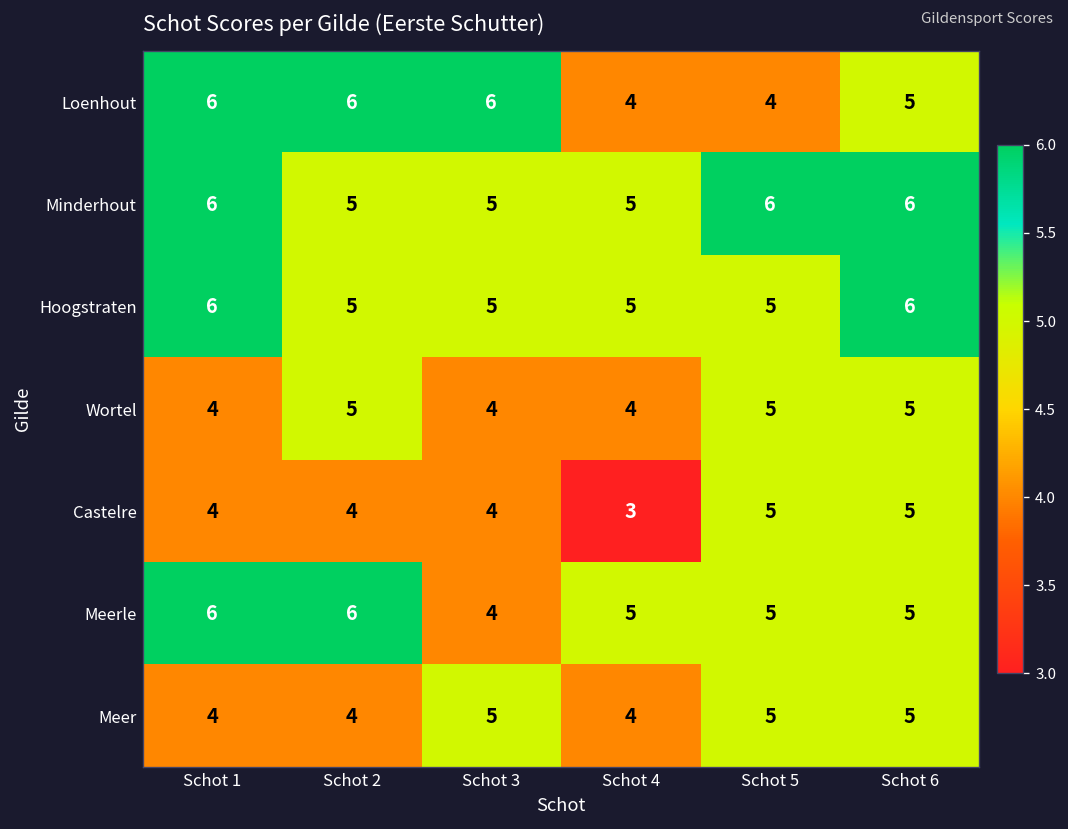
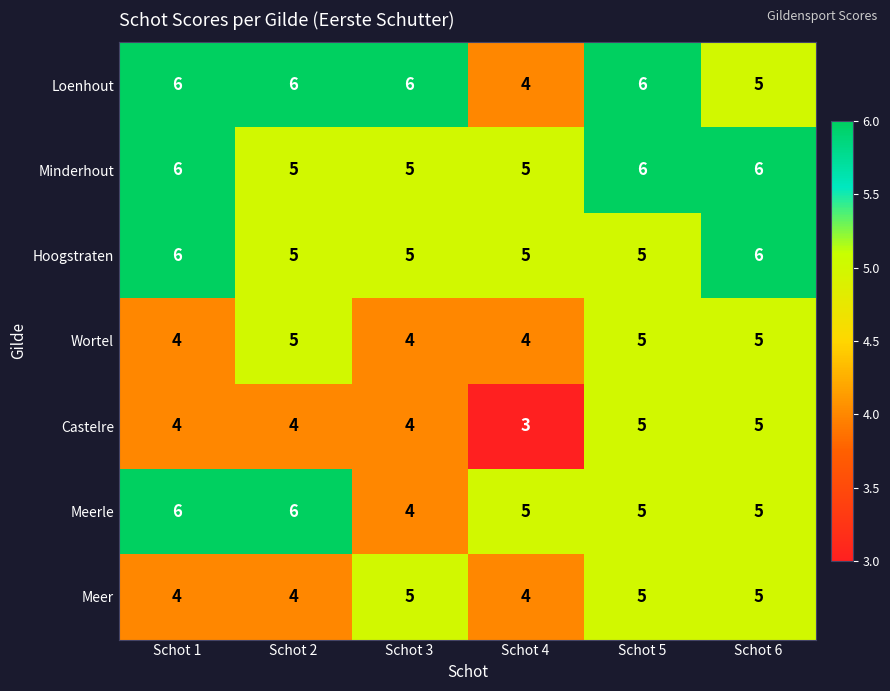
  {
    "Loenhout": {
      "Schot 1": 6,
      "Schot 2": 6,
      "Schot 3": 6,
      "Schot 4": 4,
-     "Schot 5": 4,
+     "Schot 5": 6,
      "Schot 6": 5
    },
    "Minderhout": {
      "Schot 1": 6,
      "Schot 2": 5,
      "Schot 3": 5,
      "Schot 4": 5,
      "Schot 5": 6,
      "Schot 6": 6
    },
    "Hoogstraten": {
      "Schot 1": 6,
      "Schot 2": 5,
      "Schot 3": 5,
      "Schot 4": 5,
      "Schot 5": 5,
      "Schot 6": 6
    },
    "Wortel": {
      "Schot 1": 4,
      "Schot 2": 5,
      "Schot 3": 4,
      "Schot 4": 4,
      "Schot 5": 5,
      "Schot 6": 5
    },
    "Castelre": {
      "Schot 1": 4,
      "Schot 2": 4,
      "Schot 3": 4,
      "Schot 4": 3,
      "Schot 5": 5,
      "Schot 6": 5
    },
    "Meerle": {
      "Schot 1": 6,
      "Schot 2": 6,
      "Schot 3": 4,
      "Schot 4": 5,
      "Schot 5": 5,
      "Schot 6": 5
    },
    "Meer": {
      "Schot 1": 4,
      "Schot 2": 4,
      "Schot 3": 5,
      "Schot 4": 4,
      "Schot 5": 5,
      "Schot 6": 5
    }
  }
